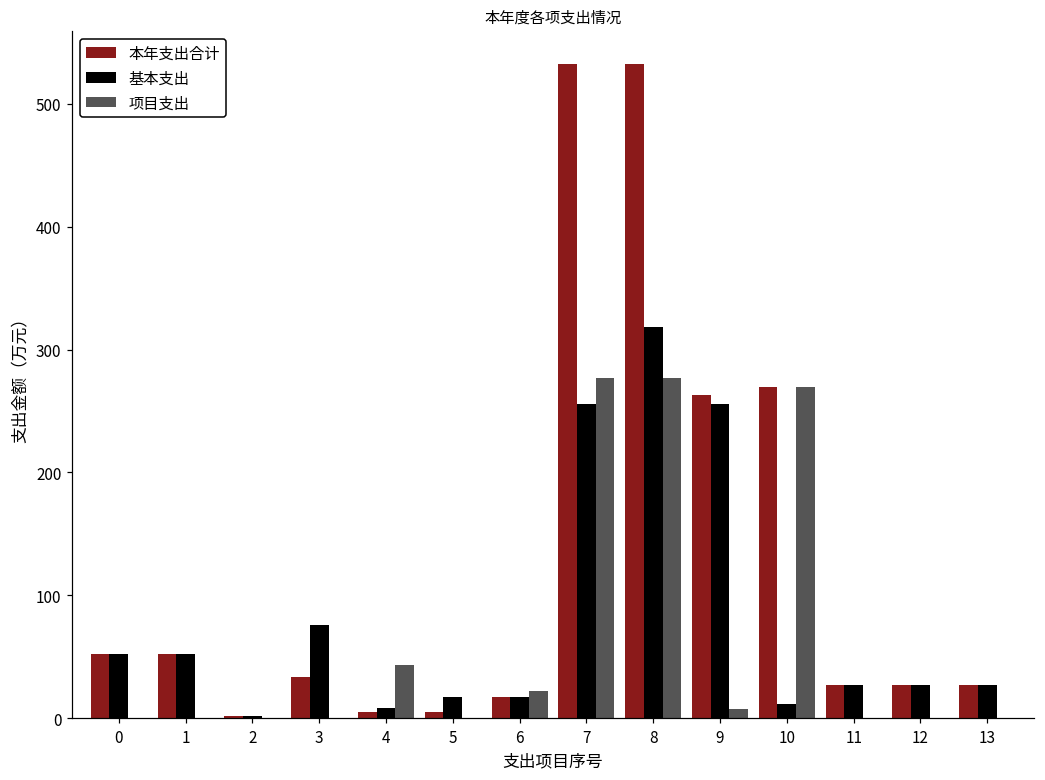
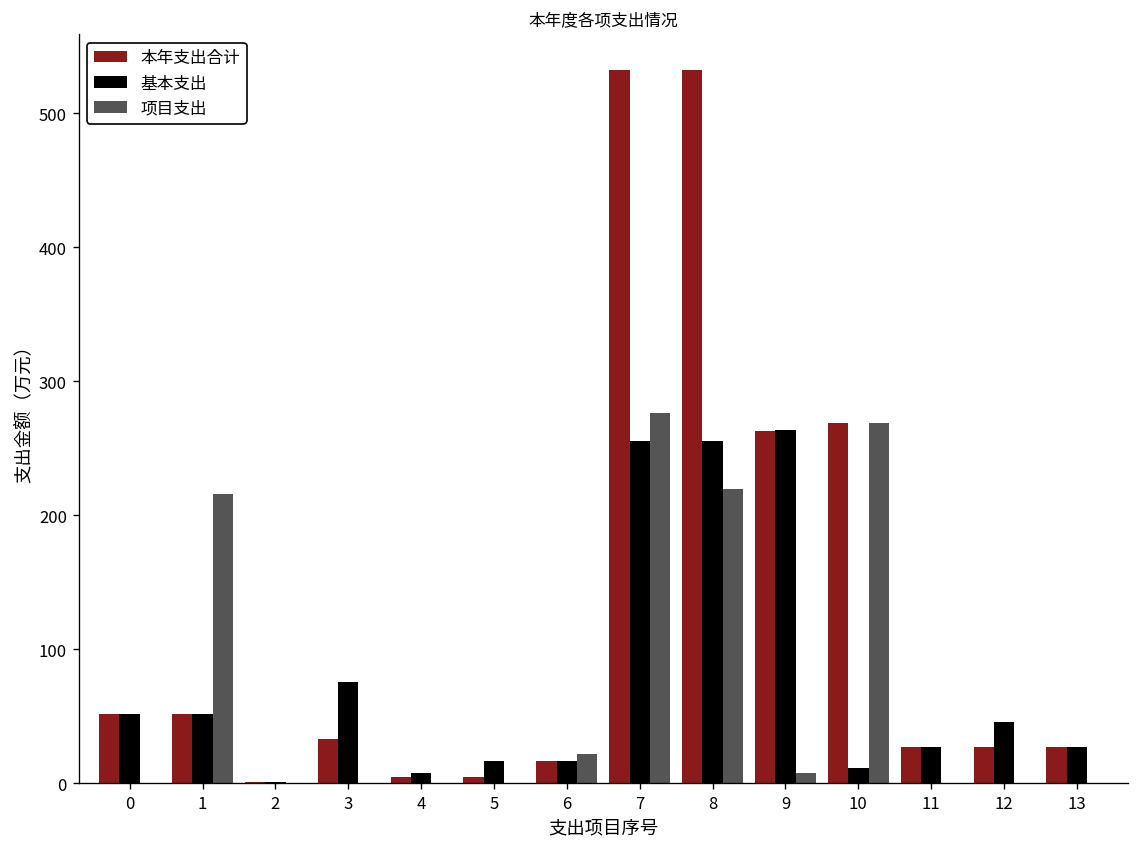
  {
    "本年支出合计": {
      "0": 52,
      "1": 52,
      "3": 33,
      "4": 5,
      "5": 5,
      "6": 17,
      "7": 532,
      "8": 532,
      "9": 263,
      "10": 269,
      "11": 27,
      "12": 27,
      "13": 27
    },
    "基本支出": {
      "0": 52,
      "1": 52,
      "3": 76,
      "4": 8,
      "5": 17,
      "6": 17,
      "7": 256,
-     "8": 318,
-     "9": 256,
+     "8": 256,
+     "9": 263,
      "10": 11,
      "11": 27,
-     "12": 27,
+     "12": 46,
      "13": 27
    },
    "项目支出": {
      "0": 0,
-     "1": 0,
+     "1": 216,
      "2": 0,
      "3": 0,
-     "4": 43,
+     "4": 0,
      "5": 0,
      "6": 22,
      "7": 277,
-     "8": 277,
+     "8": 220,
      "9": 8,
      "10": 269,
      "11": 0,
      "12": 0,
      "13": 0
    }
  }
